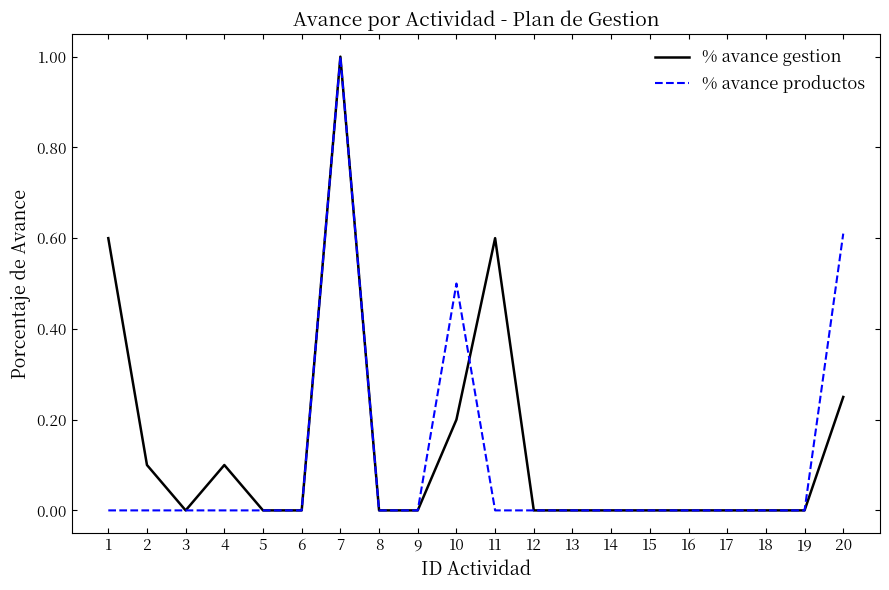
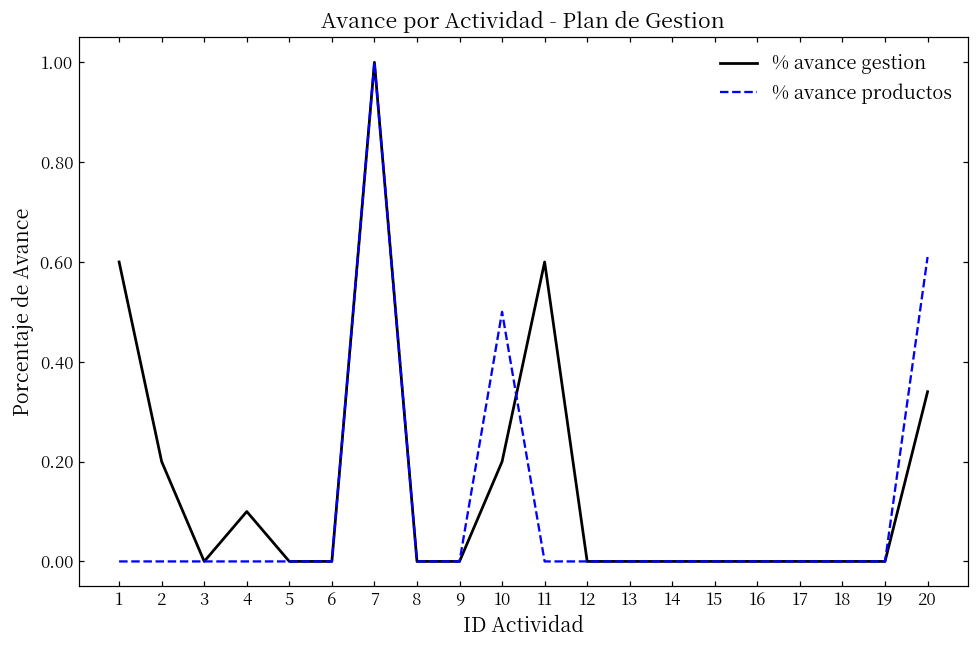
  {
    "% avance gestion": {
      "1": 0.60,
-     "2": 0.1,
+     "2": 0.2,
      "4": 0.10,
      "10": 0.20,
      "11": 0.60,
-     "20": 0.25
+     "20": 0.34
    },
    "% avance productos": {
      "1": 0.00,
      "2": 0.00,
      "4": 0.00,
      "10": 0.50,
      "11": 0.00,
      "20": 0.61
    }
  }
